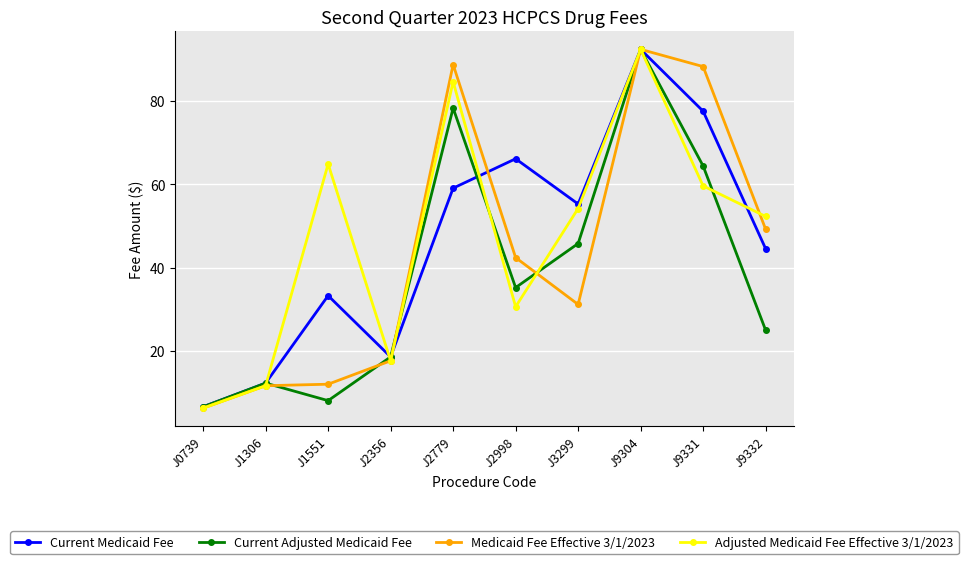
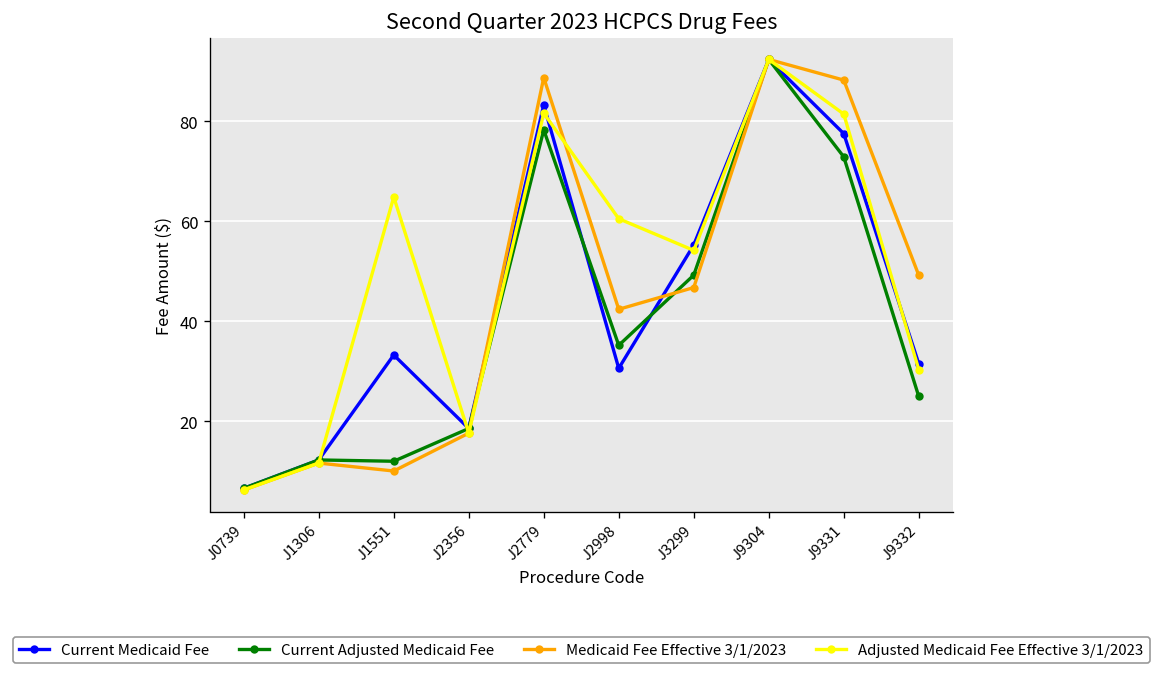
  {
    "Current Medicaid Fee": {
      "J1551": 33,
-     "J2779": 59,
-     "J2998": 66,
+     "J2779": 83,
+     "J2998": 31,
      "J3299": 55,
      "J9331": 78,
-     "J9332": 45
+     "J9332": 32
    },
    "Current Adjusted Medicaid Fee": {
-     "J1551": 8,
+     "J1551": 12,
      "J2779": 78,
      "J2998": 35,
-     "J3299": 46,
-     "J9331": 64,
+     "J3299": 49,
+     "J9331": 73,
      "J9332": 25
    },
    "Medicaid Fee Effective 3/1/2023": {
-     "J1551": 12,
+     "J1551": 10,
      "J2779": 89,
      "J2998": 42,
-     "J3299": 31,
+     "J3299": 47,
      "J9331": 88,
      "J9332": 49
    },
    "Adjusted Medicaid Fee Effective 3/1/2023": {
      "J1551": 65,
-     "J2779": 85,
-     "J2998": 31,
+     "J2779": 82,
+     "J2998": 61,
      "J3299": 54,
-     "J9331": 60,
-     "J9332": 52
+     "J9331": 81,
+     "J9332": 30
    }
  }
